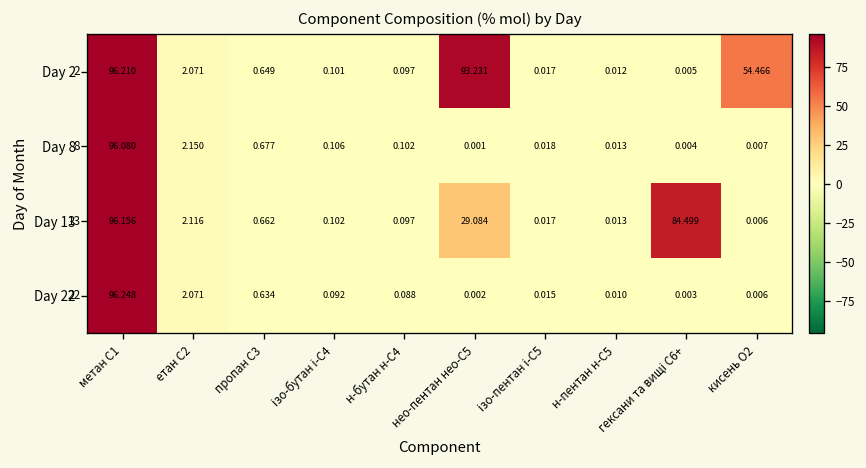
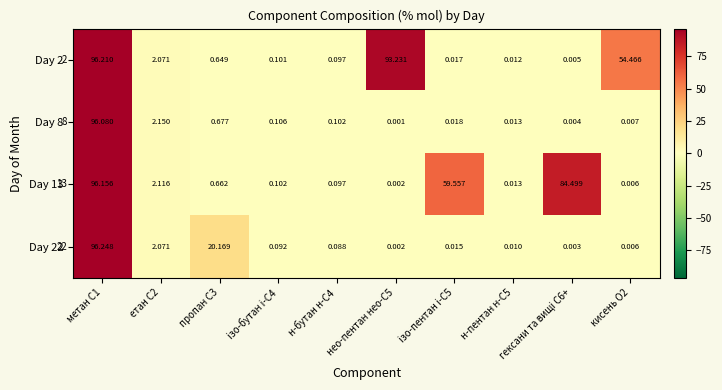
  {
    "Day 2": {
      "метан С1": 96.210,
      "етан С2": 2.071,
      "пропан С3": 0.649,
      "ізо-бутан і-С4": 0.101,
      "н-бутан н-С4": 0.097,
      "нео-пентан нео-С5": 93.231,
      "ізо-пентан і-С5": 0.017,
      "н-пентан н-С5": 0.012,
      "гексани та вищі С6+": 0.005,
      "кисень О2": 54.466
    },
    "Day 8": {
      "метан С1": 96.080,
      "етан С2": 2.150,
      "пропан С3": 0.677,
      "ізо-бутан і-С4": 0.106,
      "н-бутан н-С4": 0.102,
      "нео-пентан нео-С5": 0.001,
      "ізо-пентан і-С5": 0.018,
      "н-пентан н-С5": 0.013,
      "гексани та вищі С6+": 0.004,
      "кисень О2": 0.007
    },
    "Day 13": {
      "метан С1": 96.156,
      "етан С2": 2.116,
      "пропан С3": 0.662,
      "ізо-бутан і-С4": 0.102,
      "н-бутан н-С4": 0.097,
-     "нео-пентан нео-С5": 29.084,
-     "ізо-пентан і-С5": 0.017,
+     "нео-пентан нео-С5": 0.002,
+     "ізо-пентан і-С5": 59.557,
      "н-пентан н-С5": 0.013,
      "гексани та вищі С6+": 84.499,
      "кисень О2": 0.006
    },
    "Day 22": {
      "метан С1": 96.248,
      "етан С2": 2.071,
-     "пропан С3": 0.634,
+     "пропан С3": 20.169,
      "ізо-бутан і-С4": 0.092,
      "н-бутан н-С4": 0.088,
      "нео-пентан нео-С5": 0.002,
      "ізо-пентан і-С5": 0.015,
      "н-пентан н-С5": 0.010,
      "гексани та вищі С6+": 0.003,
      "кисень О2": 0.006
    }
  }
